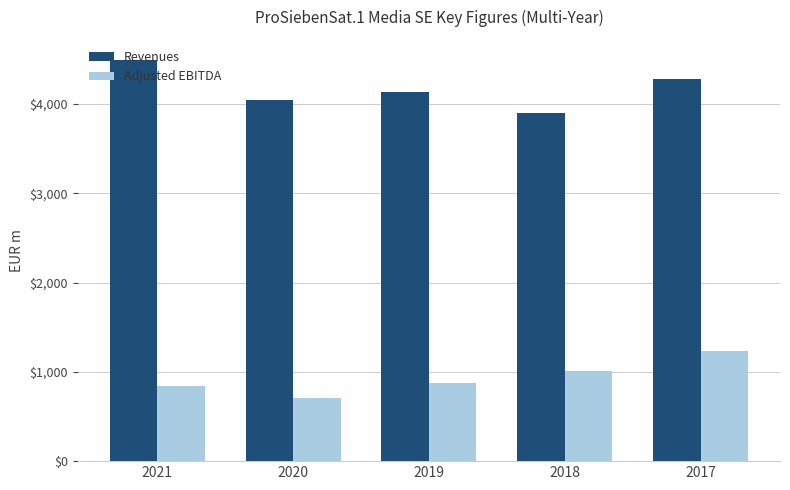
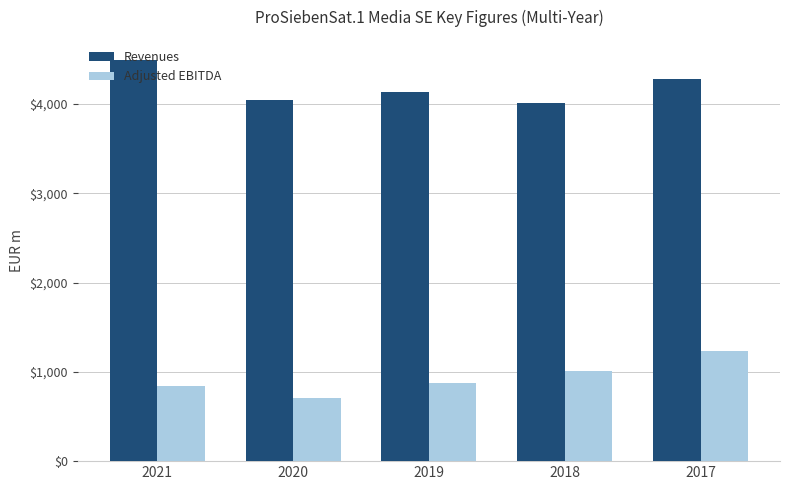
  {
    "Revenues": {
      "2021": "$4,500",
      "2020": "$4,000",
      "2019": "$4,100",
-     "2018": "$3,900",
+     "2018": "$4,000",
      "2017": "$4,300"
    },
    "Adjusted EBITDA": {
      "2021": "$800",
      "2020": "$700",
      "2019": "$900",
      "2018": "$1,000",
      "2017": "$1,200"
    }
  }
